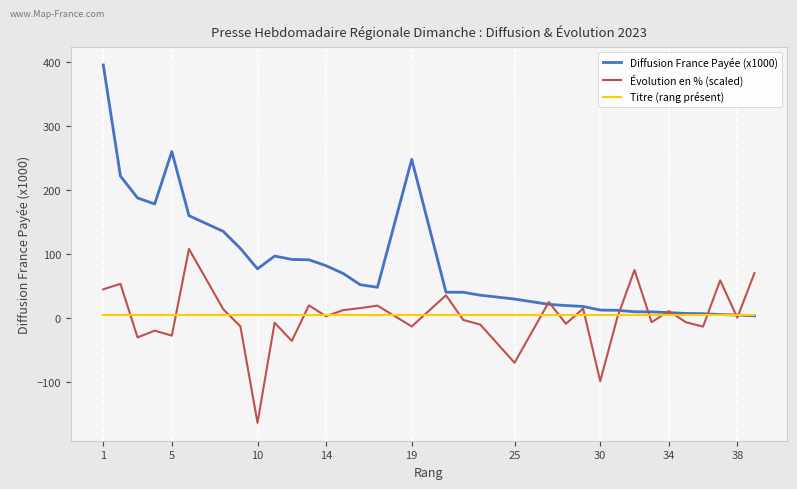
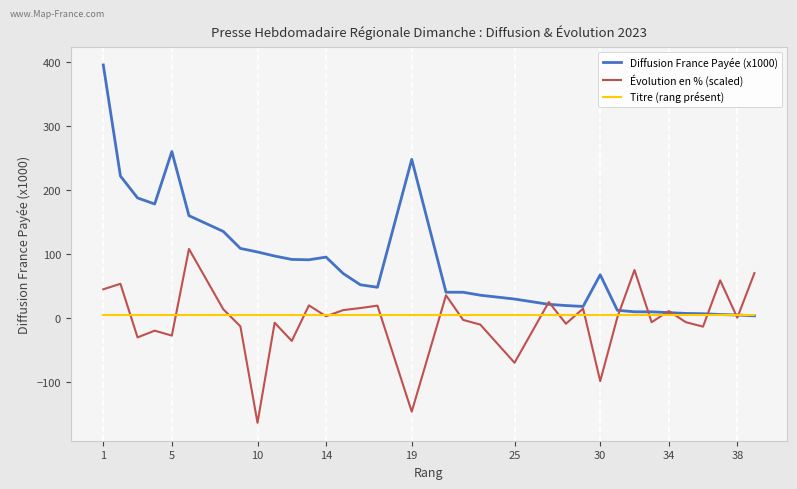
  {
    "Diffusion France Payée (x1000)": {
      "1": 400,
      "5": 260,
-     "10": 80,
-     "14": 80,
+     "10": 100,
+     "14": 100,
      "19": 250,
      "25": 30,
-     "30": 10
+     "30": 70
    },
    "Évolution en % (scaled)": {
      "1": 50,
      "5": -30,
      "10": -160,
-     "19": -10,
+     "19": -150,
      "25": -70,
      "30": -100
    },
    "Titre (rang présent)": {
      "1": 10,
      "5": 10,
      "10": 10,
      "19": 10,
      "25": 10,
      "30": 10,
      "34": 10
    }
  }
